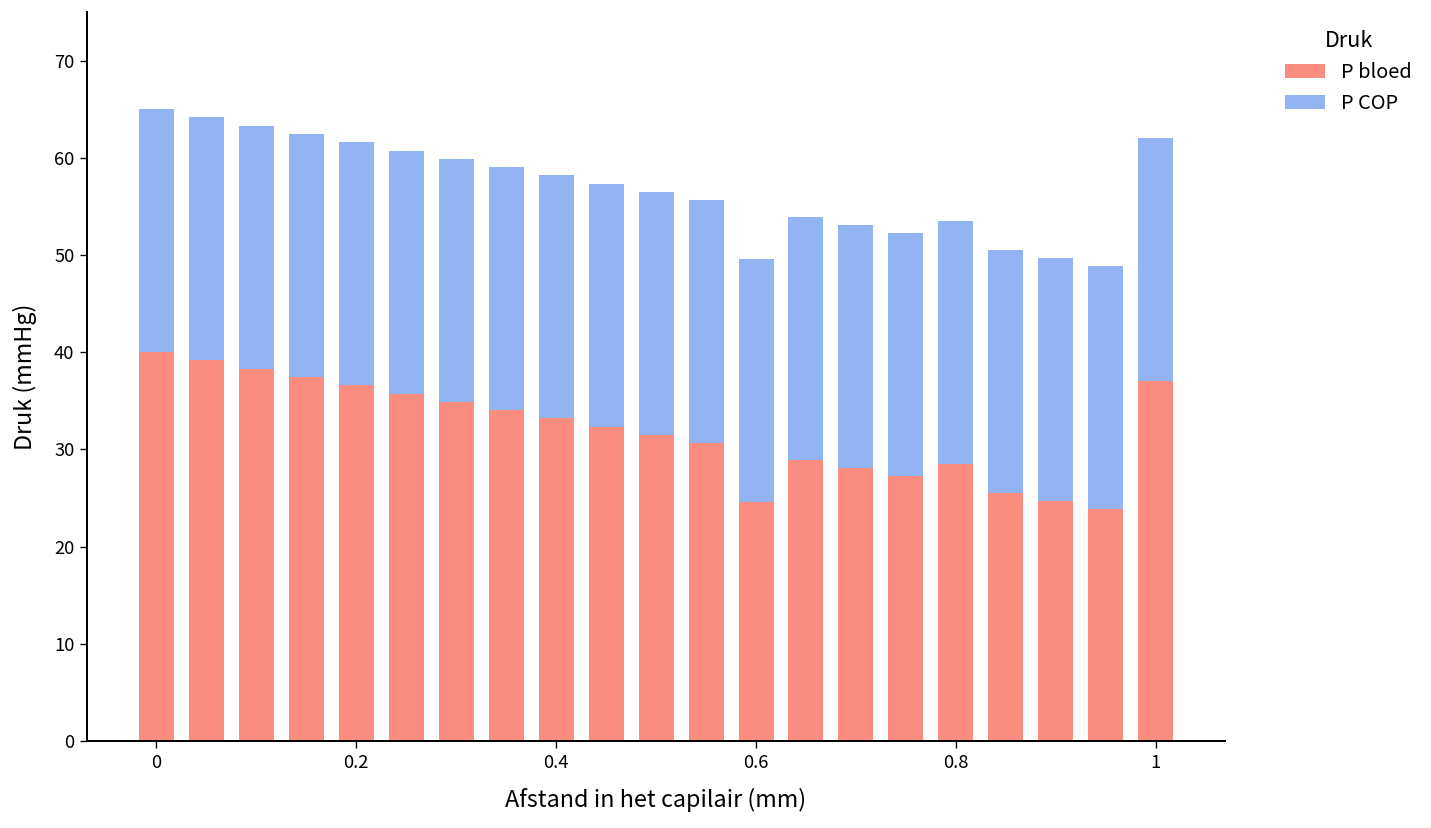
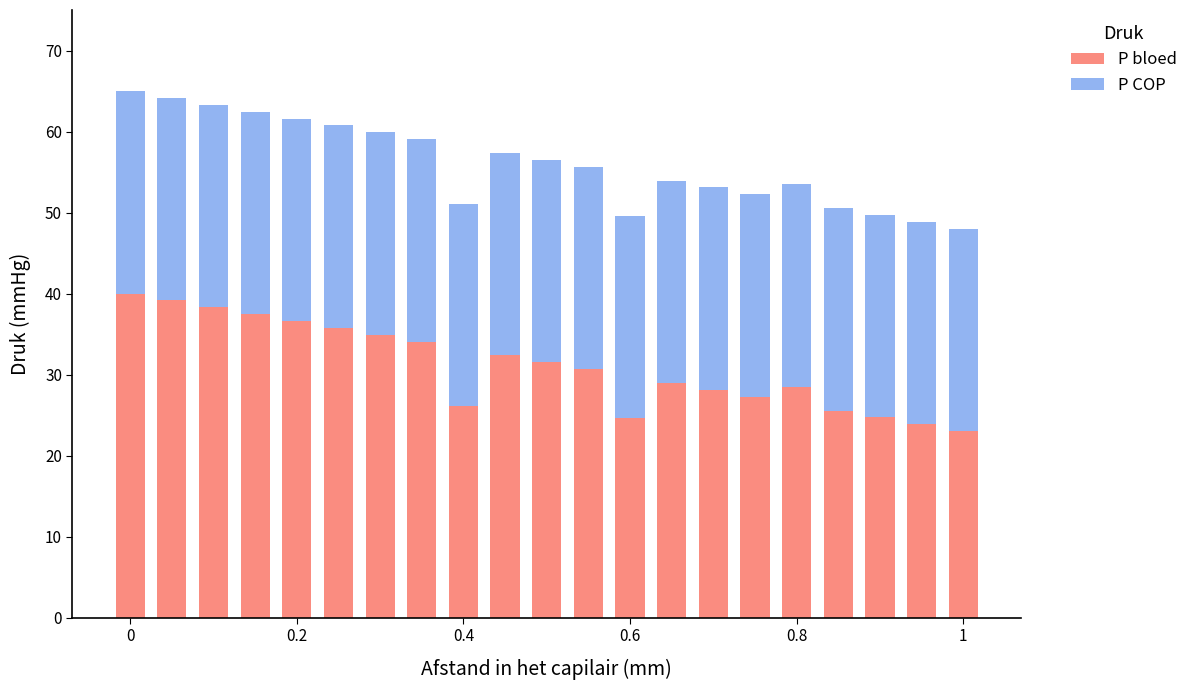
  {
    "P bloed": {
      "0": 40,
      "0.2": 37,
-     "0.4": 33,
+     "0.4": 26,
      "0.6": 25,
      "0.8": 29,
-     "1": 37
+     "1": 23
    },
    "P COP": {
      "0": 25,
      "0.2": 25,
      "0.4": 25,
      "0.6": 25,
      "0.8": 25,
      "1": 25
    }
  }
